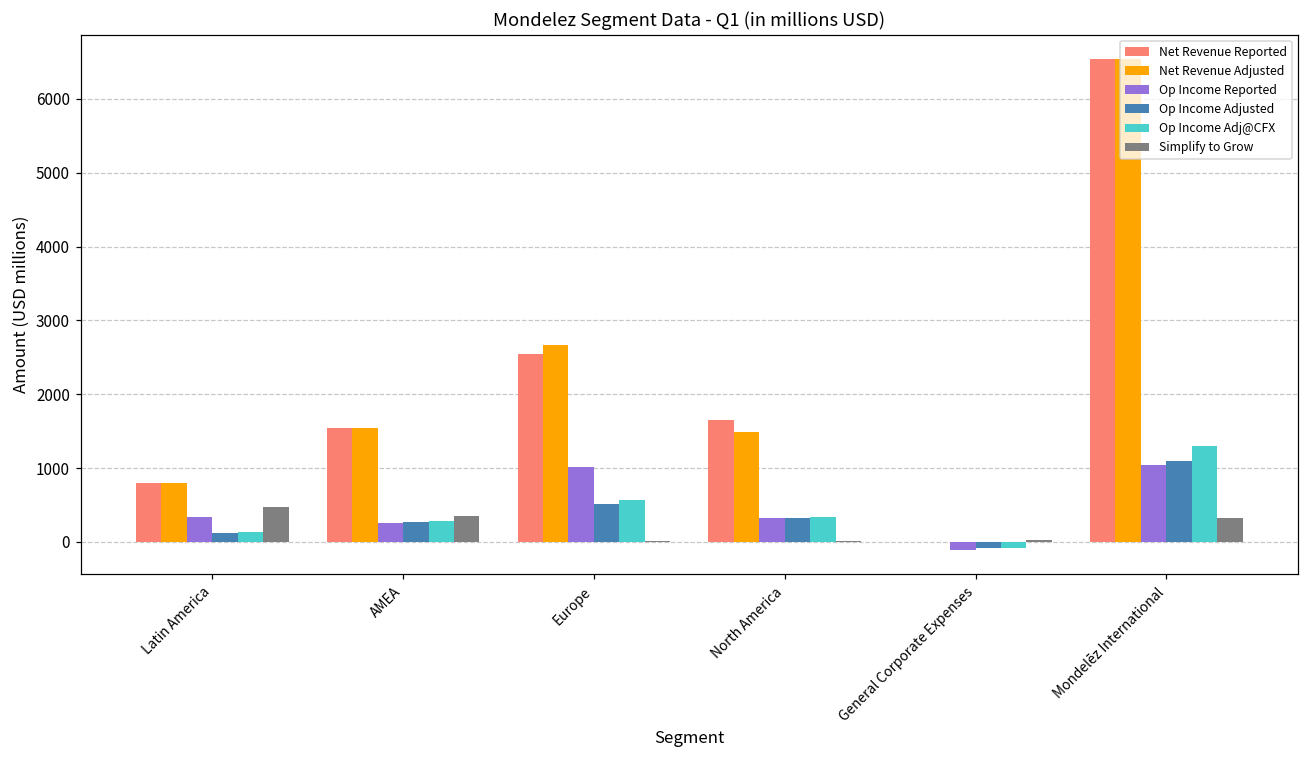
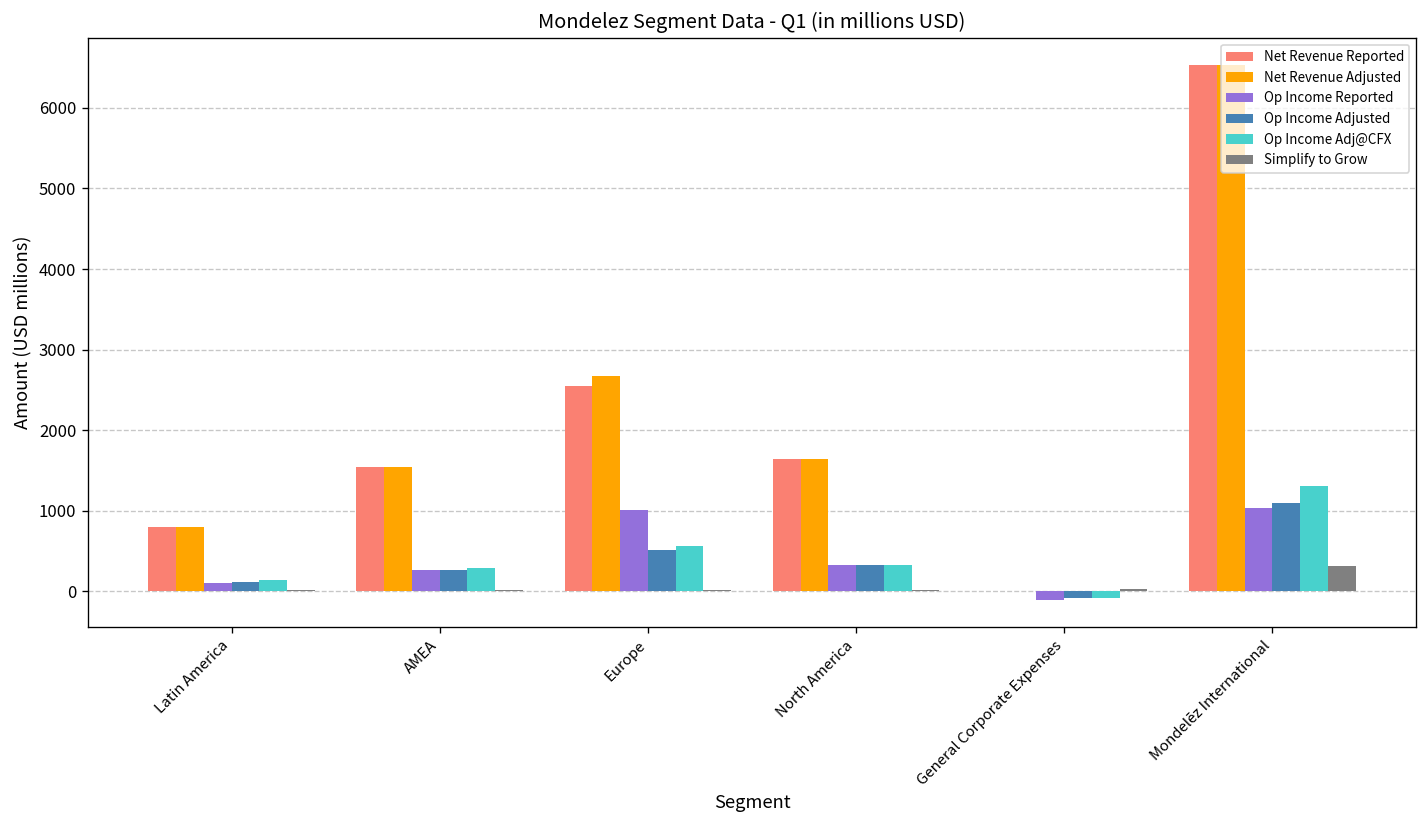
  {
    "Net Revenue Reported": {
      "Latin America": 800,
      "AMEA": 1500,
      "Europe": 2600,
      "North America": 1600,
      "General Corporate Expenses": 0,
      "Mondelēz International": 6500
    },
    "Net Revenue Adjusted": {
      "Latin America": 800,
      "AMEA": 1500,
      "Europe": 2700,
-     "North America": 1500,
+     "North America": 1600,
      "General Corporate Expenses": 0
    },
    "Op Income Reported": {
-     "Latin America": 300,
+     "Latin America": 100,
      "AMEA": 300,
      "Europe": 1000,
      "North America": 300,
      "General Corporate Expenses": -100,
      "Mondelēz International": 1000
    },
    "Op Income Adjusted": {
      "Latin America": 100,
      "AMEA": 300,
      "Europe": 500,
      "North America": 300,
      "General Corporate Expenses": -100,
      "Mondelēz International": 1100
    },
    "Op Income Adj@CFX": {
      "Latin America": 100,
      "AMEA": 300,
      "Europe": 600,
      "North America": 300,
      "General Corporate Expenses": -100,
      "Mondelēz International": 1300
    },
    "Simplify to Grow": {
-     "Latin America": 500,
-     "AMEA": 400,
+     "Latin America": 0,
+     "AMEA": 0,
      "Mondelēz International": 300
    }
  }
